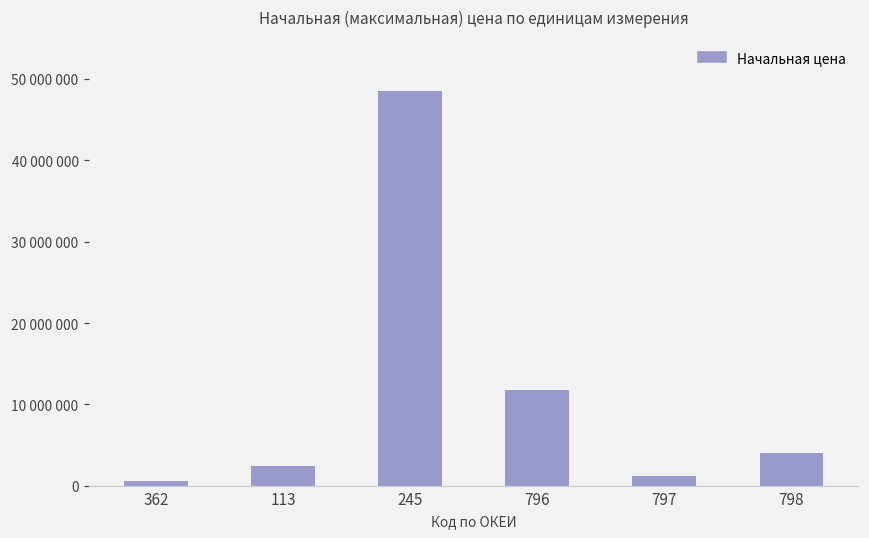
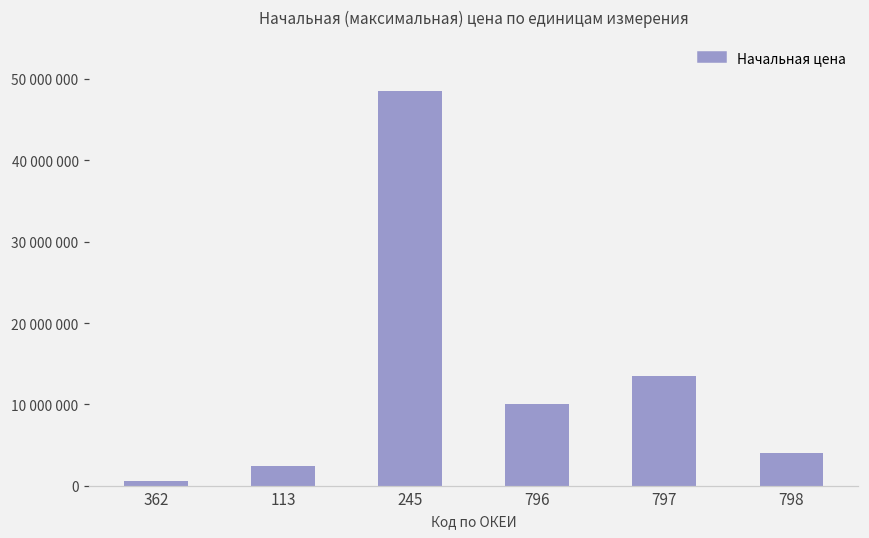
  {
    "362": 1000000,
    "113": 2000000,
    "245": 49000000,
-   "796": 12000000,
-   "797": 1000000,
+   "796": 10000000,
+   "797": 14000000,
    "798": 4000000
  }
